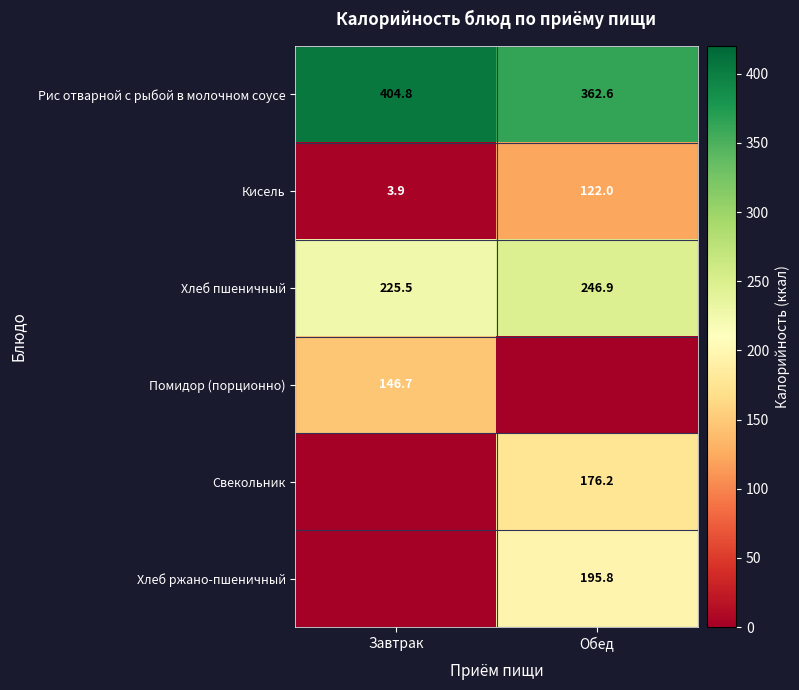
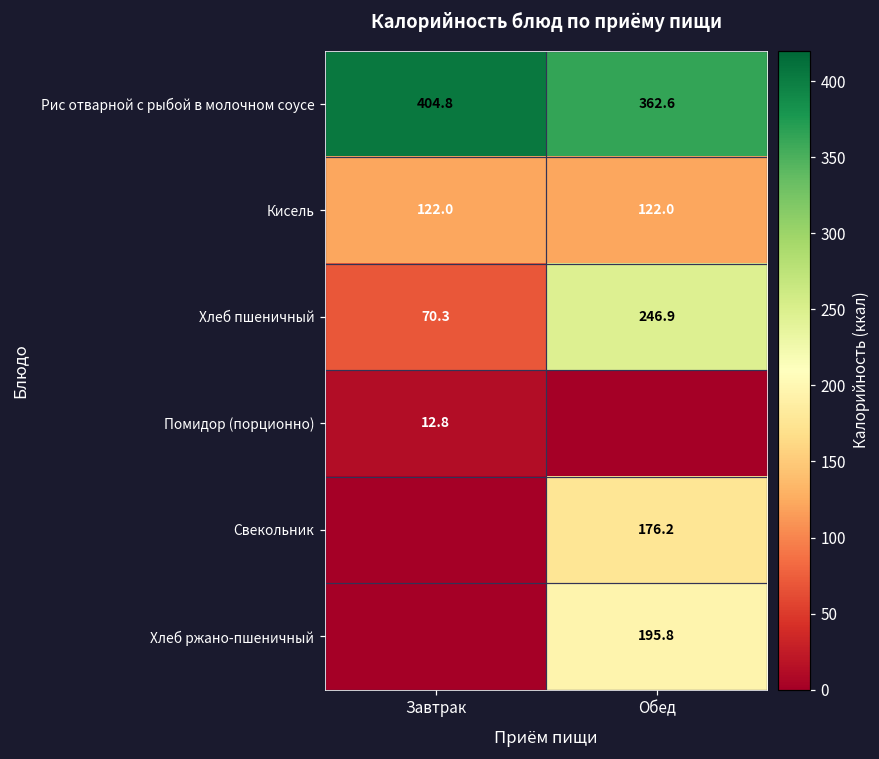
  {
    "Рис отварной с рыбой в молочном соусе": {
      "Завтрак": 404.8,
      "Обед": 362.6
    },
    "Кисель": {
-     "Завтрак": 3.9,
+     "Завтрак": 122.0,
      "Обед": 122.0
    },
    "Хлеб пшеничный": {
-     "Завтрак": 225.5,
+     "Завтрак": 70.3,
      "Обед": 246.9
    },
    "Помидор (порционно)": {
-     "Завтрак": 146.7
+     "Завтрак": 12.8
    },
    "Свекольник": {
      "Обед": 176.2
    },
    "Хлеб ржано-пшеничный": {
      "Обед": 195.8
    }
  }
